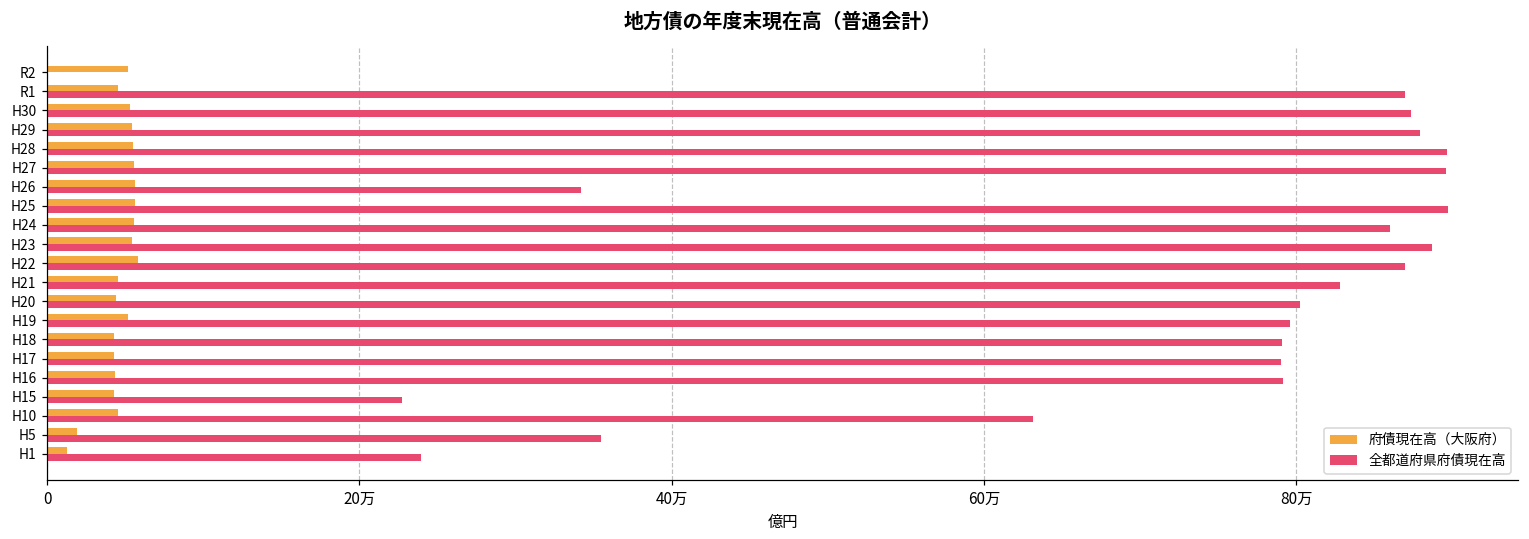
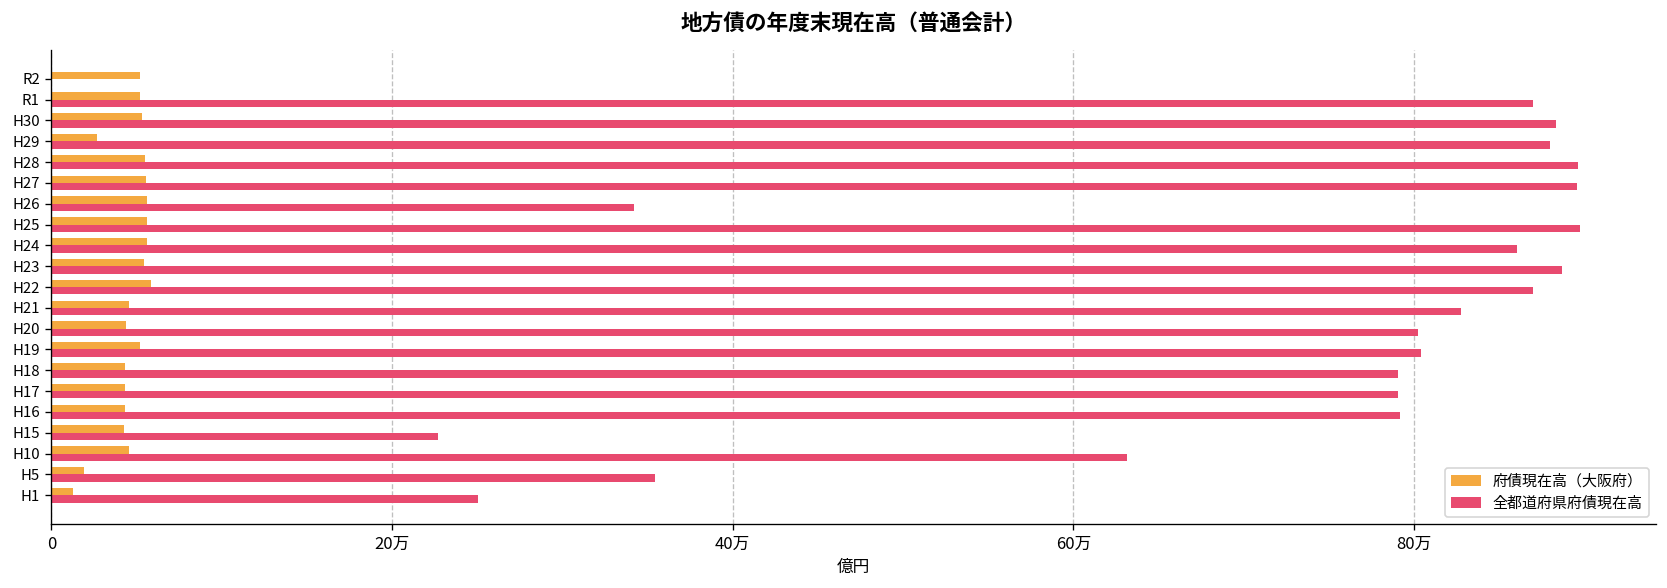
  {
    "府債現在高（大阪府）": {
      "R2": "5.2万",
-     "R1": "4.5万",
+     "R1": "5.2万",
      "H30": "5.3万",
-     "H29": "5.4万",
+     "H29": "2.7万",
      "H28": "5.5万",
      "H27": "5.5万",
      "H26": "5.6万",
      "H25": "5.6万",
      "H24": "5.6万",
      "H23": "5.4万",
      "H22": "5.8万",
      "H21": "4.6万",
      "H20": "4.4万",
      "H19": "5.2万",
      "H18": "4.3万",
      "H17": "4.3万",
      "H16": "4.3万",
      "H15": "4.3万",
      "H10": "4.6万",
      "H5": "1.9万",
      "H1": "1.3万"
    },
    "全都道府県府債現在高": {
      "R2": "0.0万",
      "R1": "87.0万",
-     "H30": "87.4万",
+     "H30": "88.3万",
      "H29": "88.0万",
      "H28": "89.6万",
      "H27": "89.6万",
      "H26": "34.2万",
      "H25": "89.7万",
      "H24": "86.0万",
      "H23": "88.7万",
      "H22": "87.0万",
      "H21": "82.8万",
      "H20": "80.2万",
-     "H19": "79.6万",
+     "H19": "80.4万",
      "H18": "79.1万",
      "H17": "79.1万",
      "H16": "79.2万",
      "H15": "22.7万",
      "H10": "63.1万",
      "H5": "35.5万",
-     "H1": "24.0万"
+     "H1": "25.1万"
    }
  }
